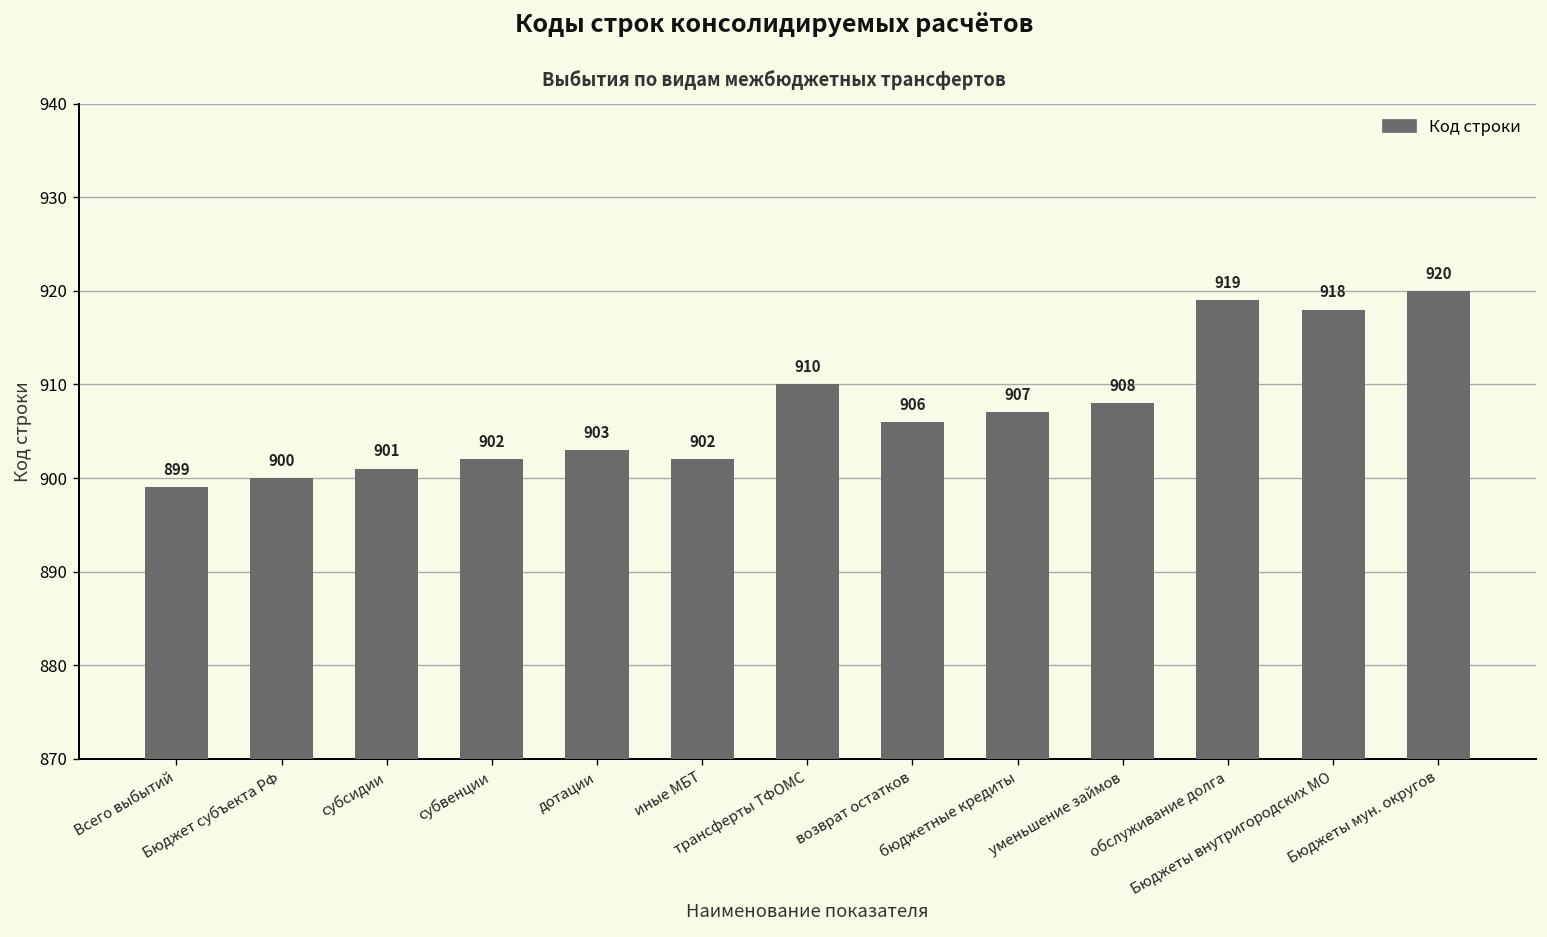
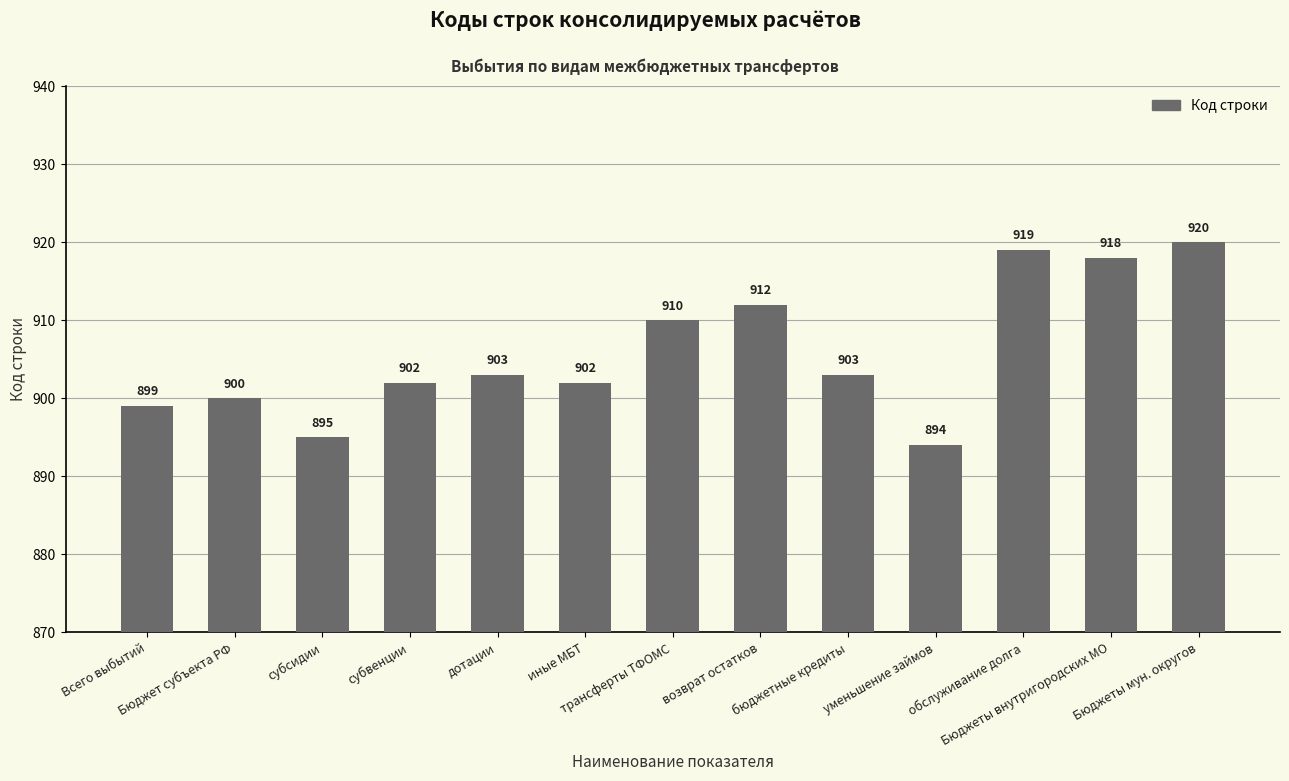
  {
    "Всего выбытий": 899,
    "Бюджет субъекта РФ": 900,
-   "субсидии": 901,
+   "субсидии": 895,
    "субвенции": 902,
    "дотации": 903,
    "иные МБТ": 902,
    "трансферты ТФОМС": 910,
-   "возврат остатков": 906,
-   "бюджетные кредиты": 907,
-   "уменьшение займов": 908,
+   "возврат остатков": 912,
+   "бюджетные кредиты": 903,
+   "уменьшение займов": 894,
    "обслуживание долга": 919,
    "Бюджеты внутригородских МО": 918,
    "Бюджеты мун. округов": 920
  }
